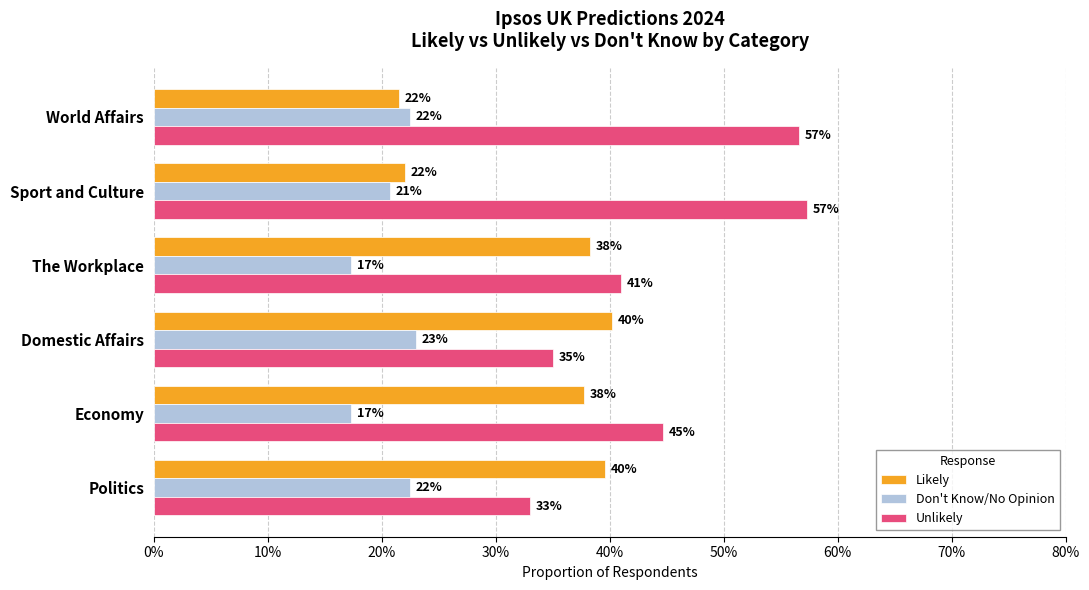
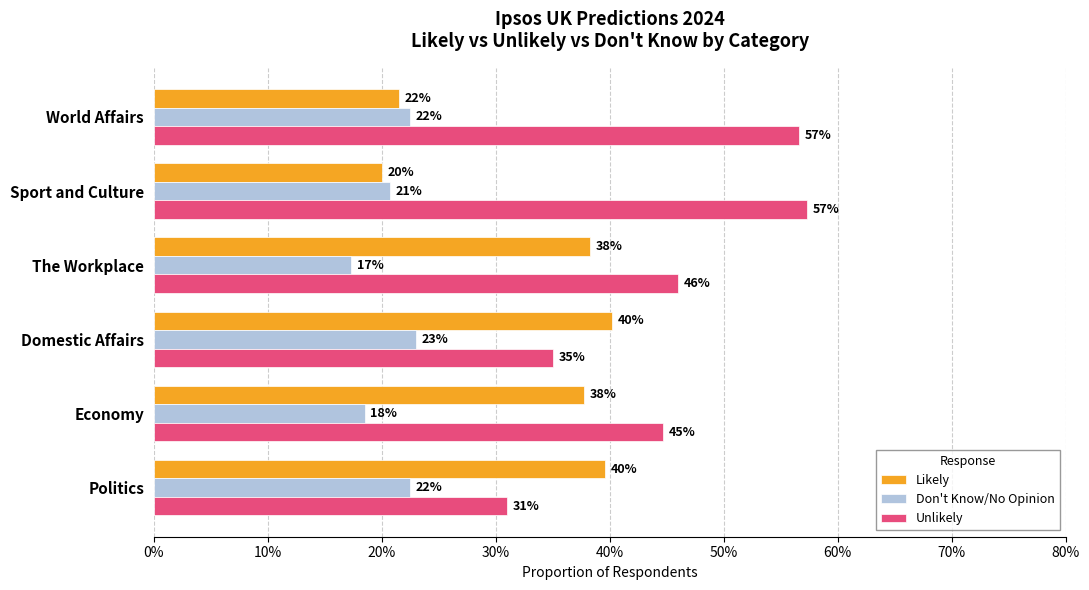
  {
    "Likely": {
      "World Affairs": "22%",
-     "Sport and Culture": "22%",
+     "Sport and Culture": "20%",
      "The Workplace": "38%",
      "Domestic Affairs": "40%",
      "Economy": "38%",
      "Politics": "40%"
    },
    "Don't Know/No Opinion": {
      "World Affairs": "22%",
      "Sport and Culture": "21%",
      "The Workplace": "17%",
      "Domestic Affairs": "23%",
-     "Economy": "17%",
+     "Economy": "18%",
      "Politics": "22%"
    },
    "Unlikely": {
      "World Affairs": "57%",
      "Sport and Culture": "57%",
-     "The Workplace": "41%",
+     "The Workplace": "46%",
      "Domestic Affairs": "35%",
      "Economy": "45%",
-     "Politics": "33%"
+     "Politics": "31%"
    }
  }
